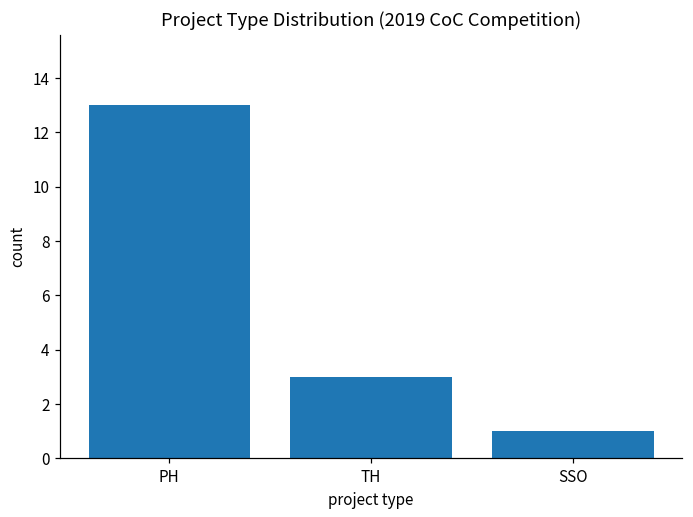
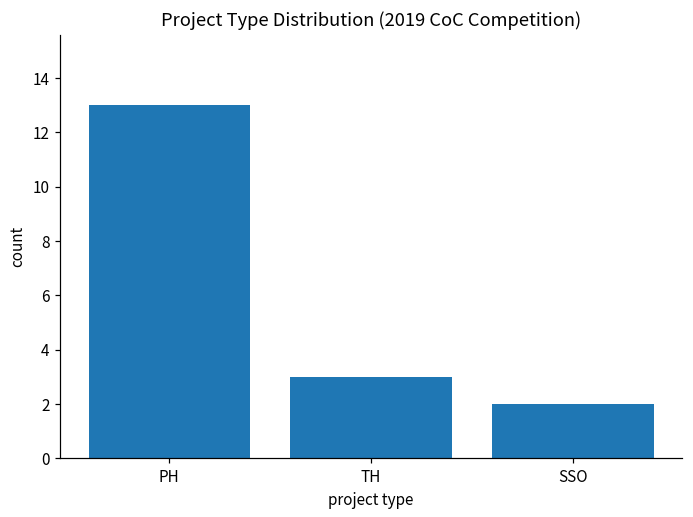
  {
    "PH": 13,
    "TH": 3,
-   "SSO": 1
+   "SSO": 2
  }
